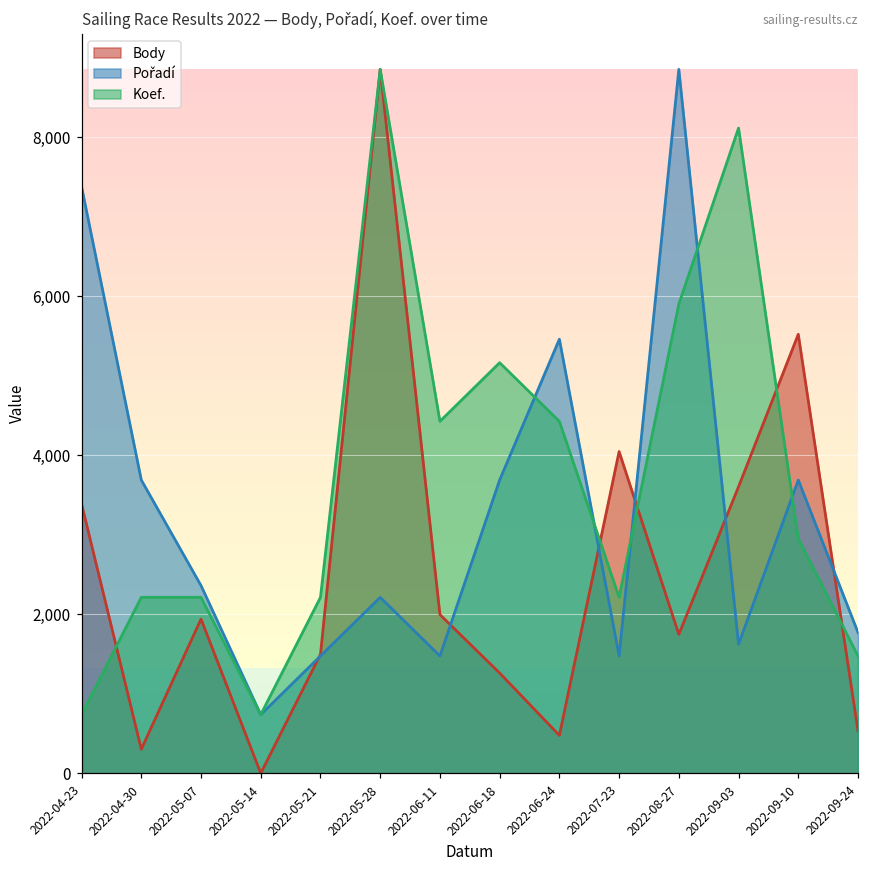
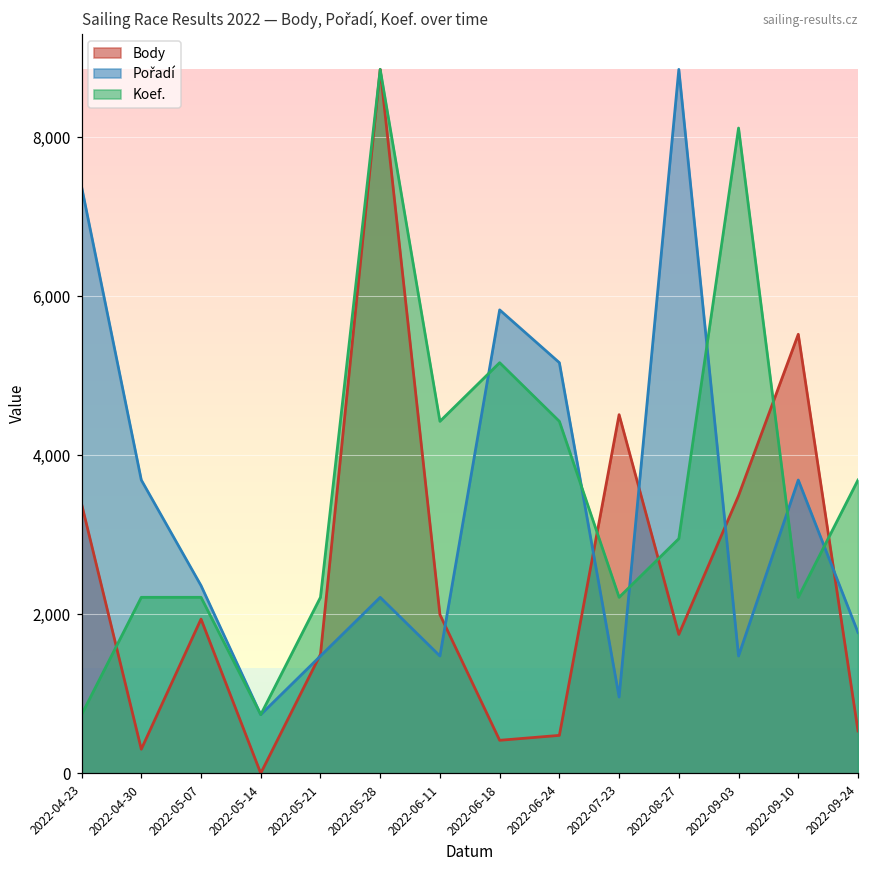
  {
    "Body": {
      "2022-04-23": "3,400",
      "2022-04-30": "300",
      "2022-05-07": "1,900",
      "2022-05-14": "0",
      "2022-06-11": "2,000",
-     "2022-06-18": "1,300",
+     "2022-06-18": "400",
      "2022-06-24": "500",
-     "2022-07-23": "4,000",
+     "2022-07-23": "4,500",
      "2022-08-27": "1,700",
-     "2022-09-03": "3,600",
+     "2022-09-03": "3,500",
      "2022-09-10": "5,500",
      "2022-09-24": "500"
    },
    "Pořadí": {
      "2022-04-23": "7,400",
      "2022-04-30": "3,700",
      "2022-05-07": "2,400",
      "2022-05-28": "2,200",
      "2022-06-11": "1,500",
-     "2022-06-18": "3,700",
-     "2022-06-24": "5,500",
-     "2022-07-23": "1,500",
+     "2022-06-18": "5,800",
+     "2022-06-24": "5,200",
+     "2022-07-23": "1,000",
      "2022-08-27": "8,900",
-     "2022-09-03": "1,600",
+     "2022-09-03": "1,500",
      "2022-09-10": "3,700",
      "2022-09-24": "1,800"
    },
    "Koef.": {
      "2022-04-23": "700",
      "2022-04-30": "2,200",
      "2022-05-07": "2,200",
      "2022-05-21": "2,200",
      "2022-06-11": "4,400",
      "2022-06-18": "5,200",
      "2022-06-24": "4,400",
      "2022-07-23": "2,200",
-     "2022-08-27": "5,900",
+     "2022-08-27": "3,000",
      "2022-09-03": "8,100",
-     "2022-09-10": "3,000",
-     "2022-09-24": "1,500"
+     "2022-09-10": "2,200",
+     "2022-09-24": "3,700"
    }
  }
